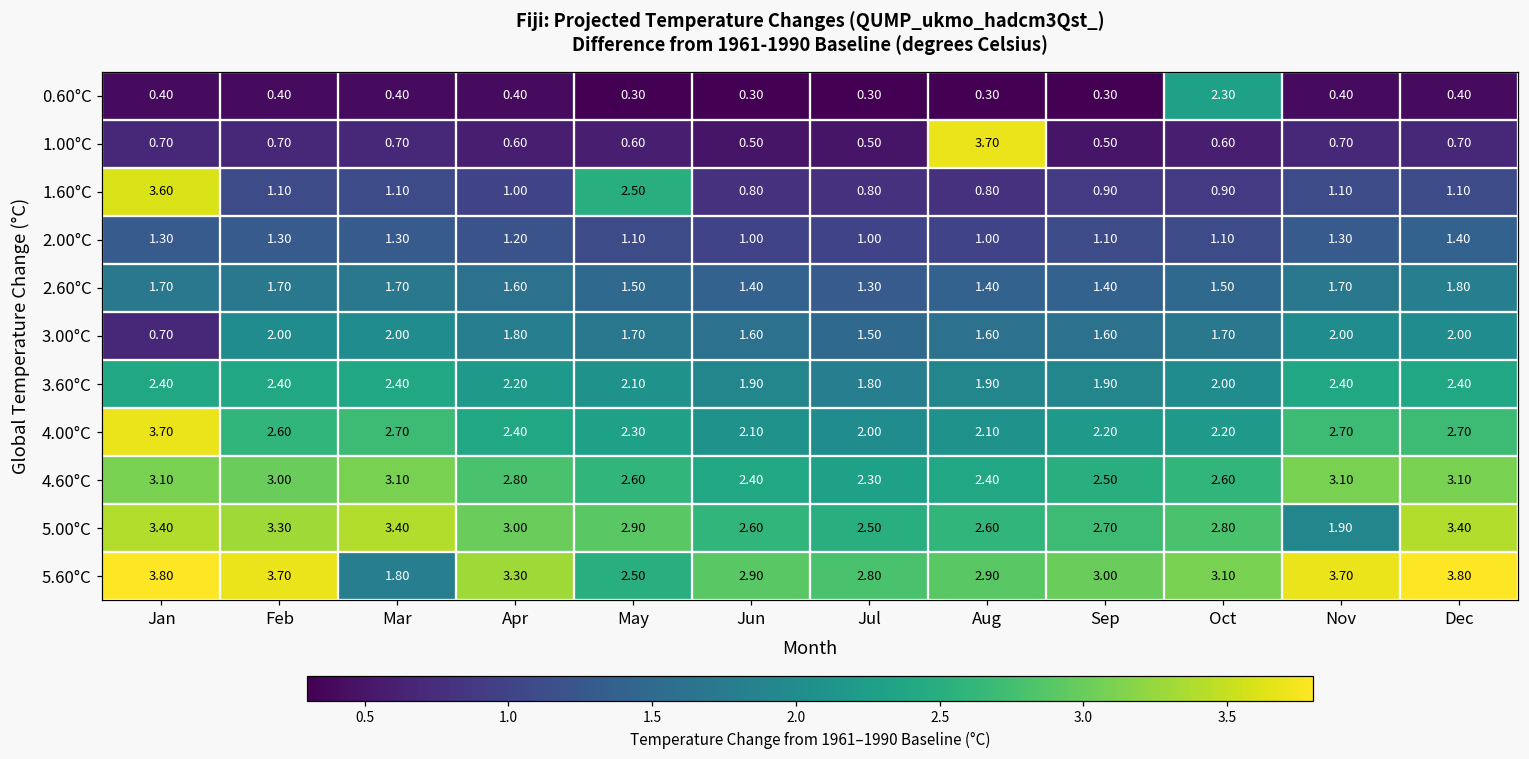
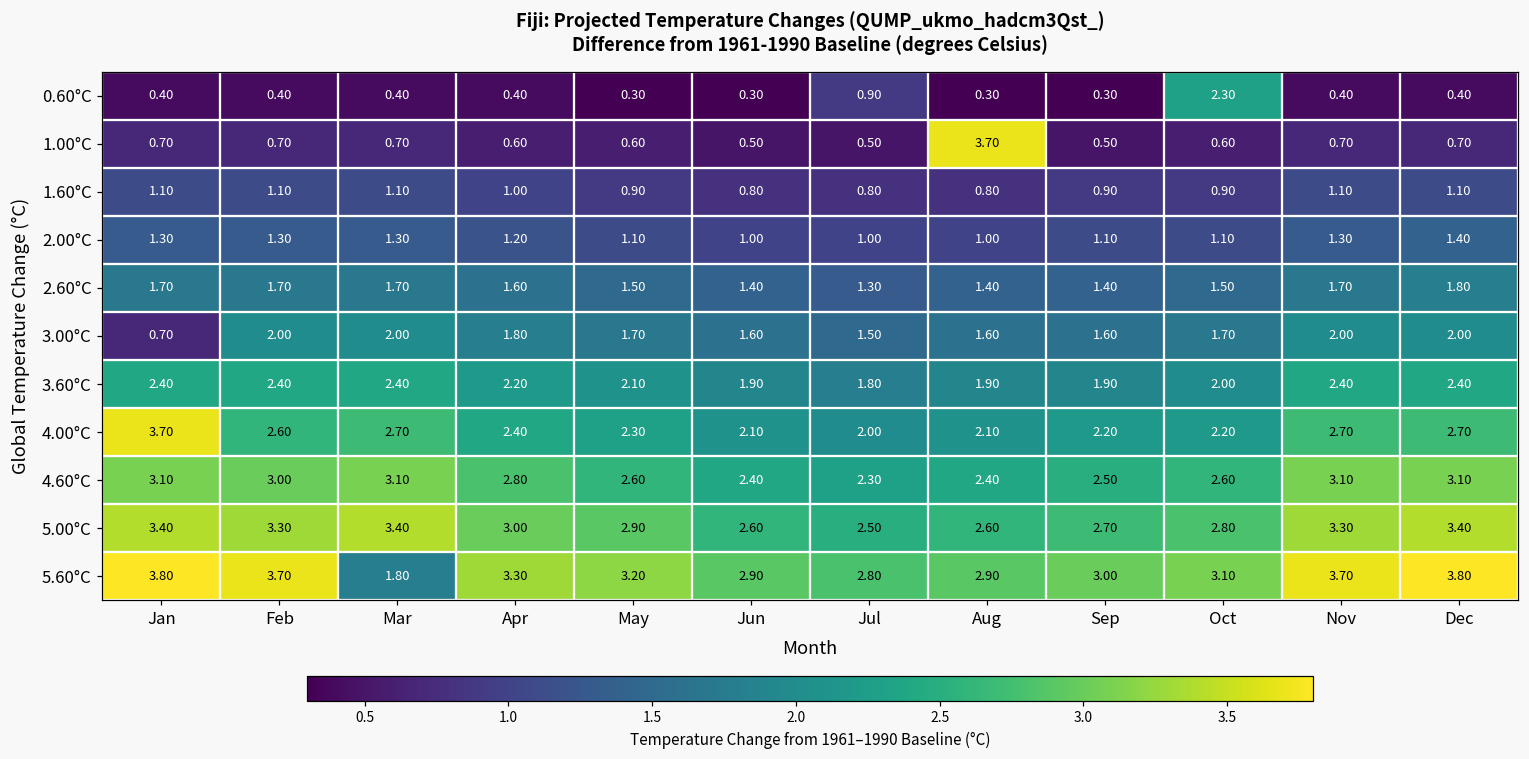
  {
    "0.60°C": {
      "Jan": 0.40,
      "Feb": 0.40,
      "Mar": 0.40,
      "Apr": 0.40,
      "May": 0.30,
      "Jun": 0.30,
-     "Jul": 0.30,
+     "Jul": 0.90,
      "Aug": 0.30,
      "Sep": 0.30,
      "Oct": 2.30,
      "Nov": 0.40,
      "Dec": 0.40
    },
    "1.00°C": {
      "Jan": 0.70,
      "Feb": 0.70,
      "Mar": 0.70,
      "Apr": 0.60,
      "May": 0.60,
      "Jun": 0.50,
      "Jul": 0.50,
      "Aug": 3.70,
      "Sep": 0.50,
      "Oct": 0.60,
      "Nov": 0.70,
      "Dec": 0.70
    },
    "1.60°C": {
-     "Jan": 3.60,
+     "Jan": 1.10,
      "Feb": 1.10,
      "Mar": 1.10,
      "Apr": 1.00,
-     "May": 2.50,
+     "May": 0.90,
      "Jun": 0.80,
      "Jul": 0.80,
      "Aug": 0.80,
      "Sep": 0.90,
      "Oct": 0.90,
      "Nov": 1.10,
      "Dec": 1.10
    },
    "2.00°C": {
      "Jan": 1.30,
      "Feb": 1.30,
      "Mar": 1.30,
      "Apr": 1.20,
      "May": 1.10,
      "Jun": 1.00,
      "Jul": 1.00,
      "Aug": 1.00,
      "Sep": 1.10,
      "Oct": 1.10,
      "Nov": 1.30,
      "Dec": 1.40
    },
    "2.60°C": {
      "Jan": 1.70,
      "Feb": 1.70,
      "Mar": 1.70,
      "Apr": 1.60,
      "May": 1.50,
      "Jun": 1.40,
      "Jul": 1.30,
      "Aug": 1.40,
      "Sep": 1.40,
      "Oct": 1.50,
      "Nov": 1.70,
      "Dec": 1.80
    },
    "3.00°C": {
      "Jan": 0.70,
      "Feb": 2.00,
      "Mar": 2.00,
      "Apr": 1.80,
      "May": 1.70,
      "Jun": 1.60,
      "Jul": 1.50,
      "Aug": 1.60,
      "Sep": 1.60,
      "Oct": 1.70,
      "Nov": 2.00,
      "Dec": 2.00
    },
    "3.60°C": {
      "Jan": 2.40,
      "Feb": 2.40,
      "Mar": 2.40,
      "Apr": 2.20,
      "May": 2.10,
      "Jun": 1.90,
      "Jul": 1.80,
      "Aug": 1.90,
      "Sep": 1.90,
      "Oct": 2.00,
      "Nov": 2.40,
      "Dec": 2.40
    },
    "4.00°C": {
      "Jan": 3.70,
      "Feb": 2.60,
      "Mar": 2.70,
      "Apr": 2.40,
      "May": 2.30,
      "Jun": 2.10,
      "Jul": 2.00,
      "Aug": 2.10,
      "Sep": 2.20,
      "Oct": 2.20,
      "Nov": 2.70,
      "Dec": 2.70
    },
    "4.60°C": {
      "Jan": 3.10,
      "Feb": 3.00,
      "Mar": 3.10,
      "Apr": 2.80,
      "May": 2.60,
      "Jun": 2.40,
      "Jul": 2.30,
      "Aug": 2.40,
      "Sep": 2.50,
      "Oct": 2.60,
      "Nov": 3.10,
      "Dec": 3.10
    },
    "5.00°C": {
      "Jan": 3.40,
      "Feb": 3.30,
      "Mar": 3.40,
      "Apr": 3.00,
      "May": 2.90,
      "Jun": 2.60,
      "Jul": 2.50,
      "Aug": 2.60,
      "Sep": 2.70,
      "Oct": 2.80,
-     "Nov": 1.90,
+     "Nov": 3.30,
      "Dec": 3.40
    },
    "5.60°C": {
      "Jan": 3.80,
      "Feb": 3.70,
      "Mar": 1.80,
      "Apr": 3.30,
-     "May": 2.50,
+     "May": 3.20,
      "Jun": 2.90,
      "Jul": 2.80,
      "Aug": 2.90,
      "Sep": 3.00,
      "Oct": 3.10,
      "Nov": 3.70,
      "Dec": 3.80
    }
  }
